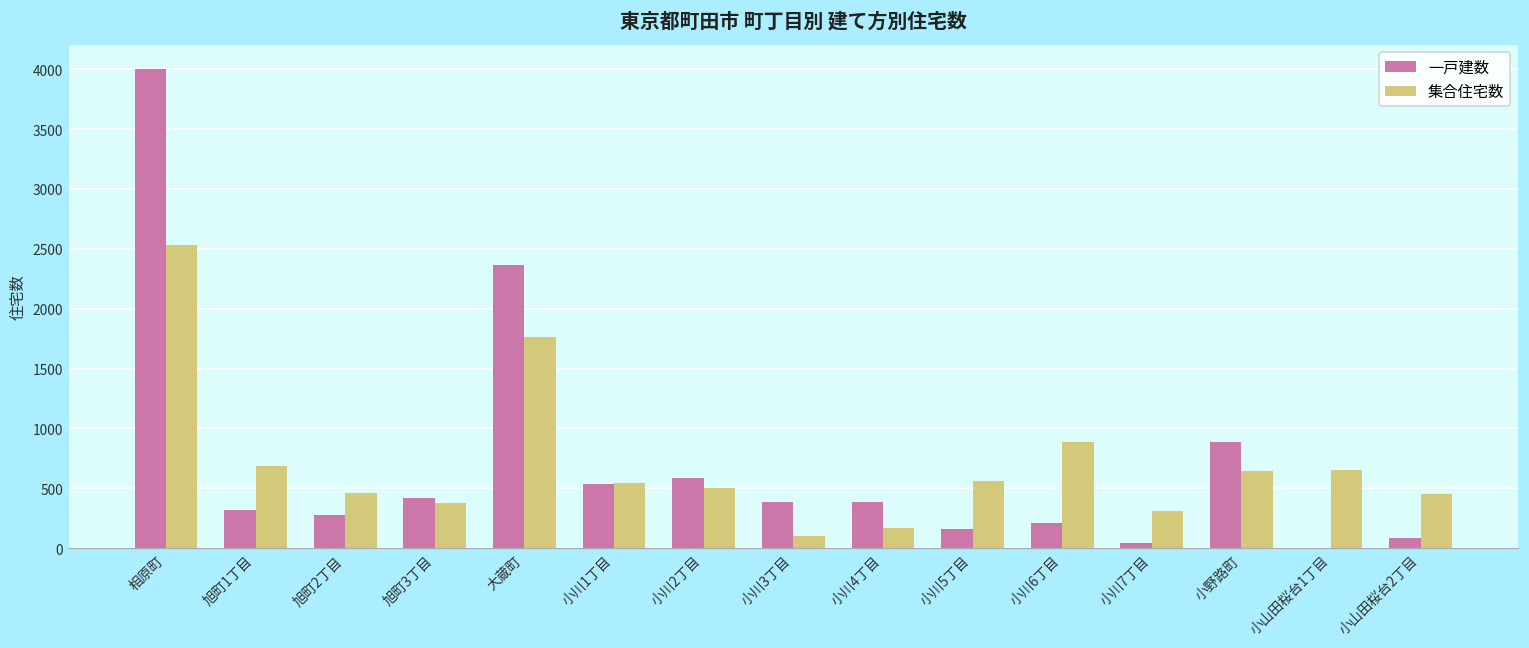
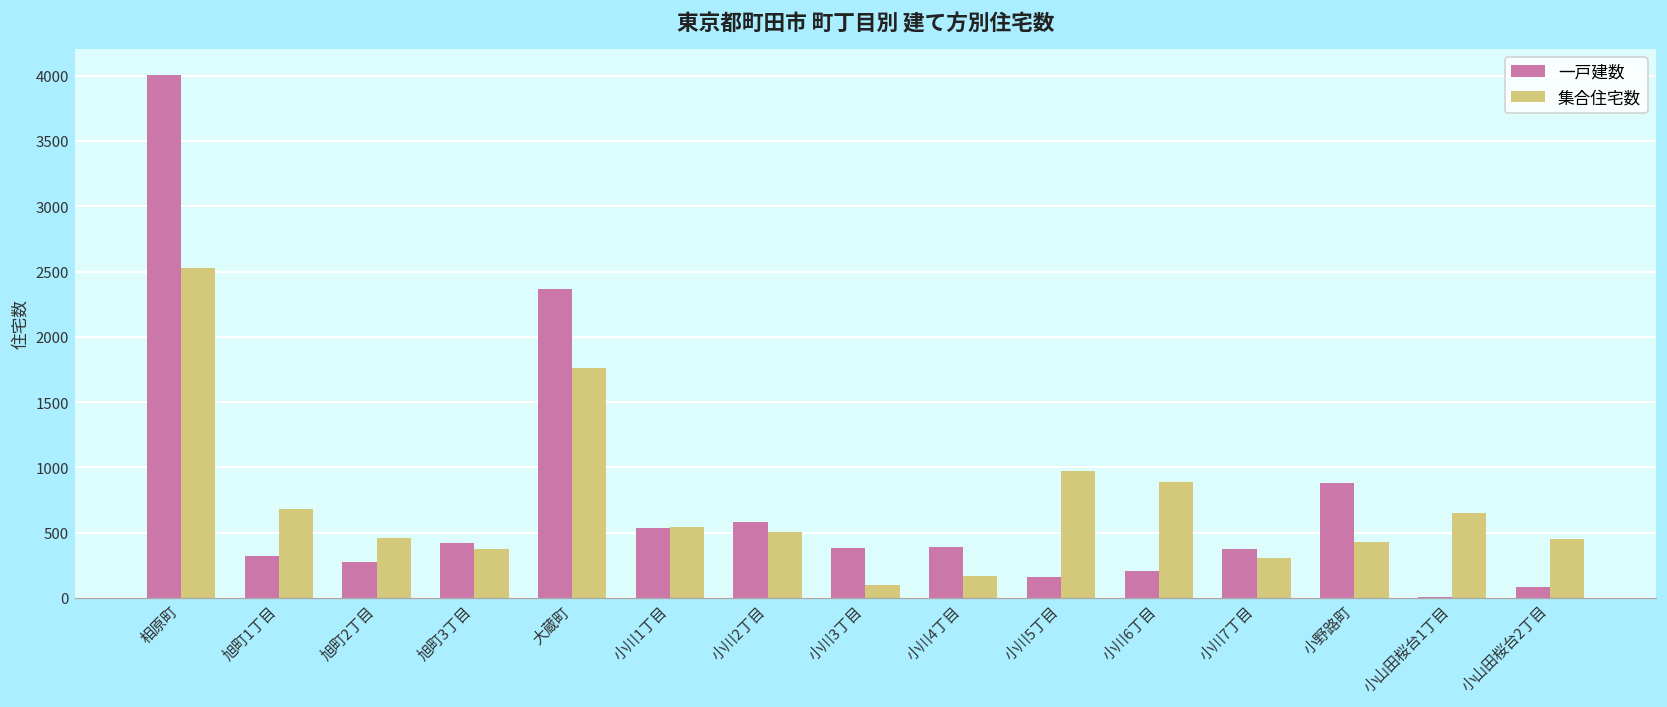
  {
    "一戸建数": {
      "相原町": 4000,
      "旭町1丁目": 320,
      "旭町2丁目": 270,
      "旭町3丁目": 420,
      "大蔵町": 2360,
      "小川1丁目": 540,
      "小川2丁目": 580,
      "小川3丁目": 390,
      "小川4丁目": 390,
      "小川5丁目": 160,
      "小川6丁目": 210,
-     "小川7丁目": 40,
+     "小川7丁目": 370,
      "小野路町": 880,
      "小山田桜台2丁目": 80
    },
    "集合住宅数": {
      "相原町": 2530,
      "旭町1丁目": 680,
      "旭町2丁目": 460,
      "旭町3丁目": 380,
      "大蔵町": 1760,
      "小川1丁目": 550,
      "小川2丁目": 500,
      "小川3丁目": 100,
      "小川4丁目": 170,
-     "小川5丁目": 560,
+     "小川5丁目": 970,
      "小川6丁目": 890,
      "小川7丁目": 310,
-     "小野路町": 640,
+     "小野路町": 430,
      "小山田桜台1丁目": 650,
      "小山田桜台2丁目": 450
    }
  }
